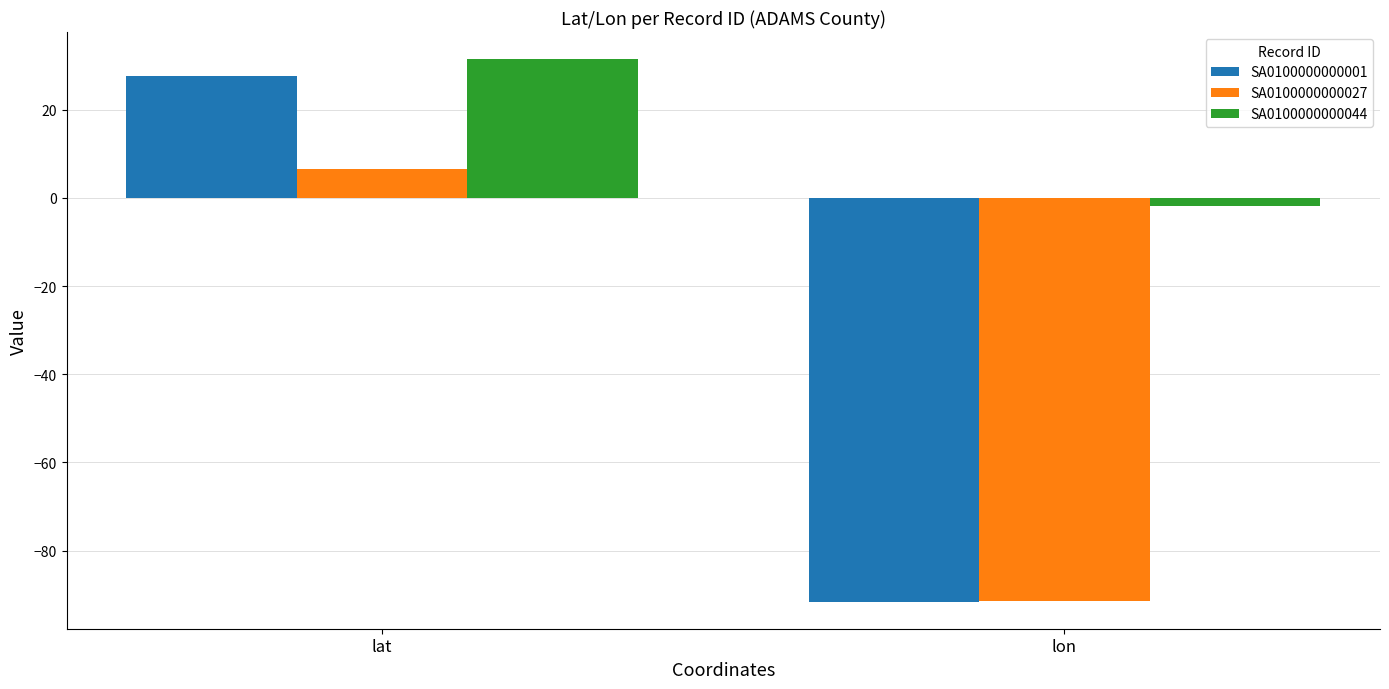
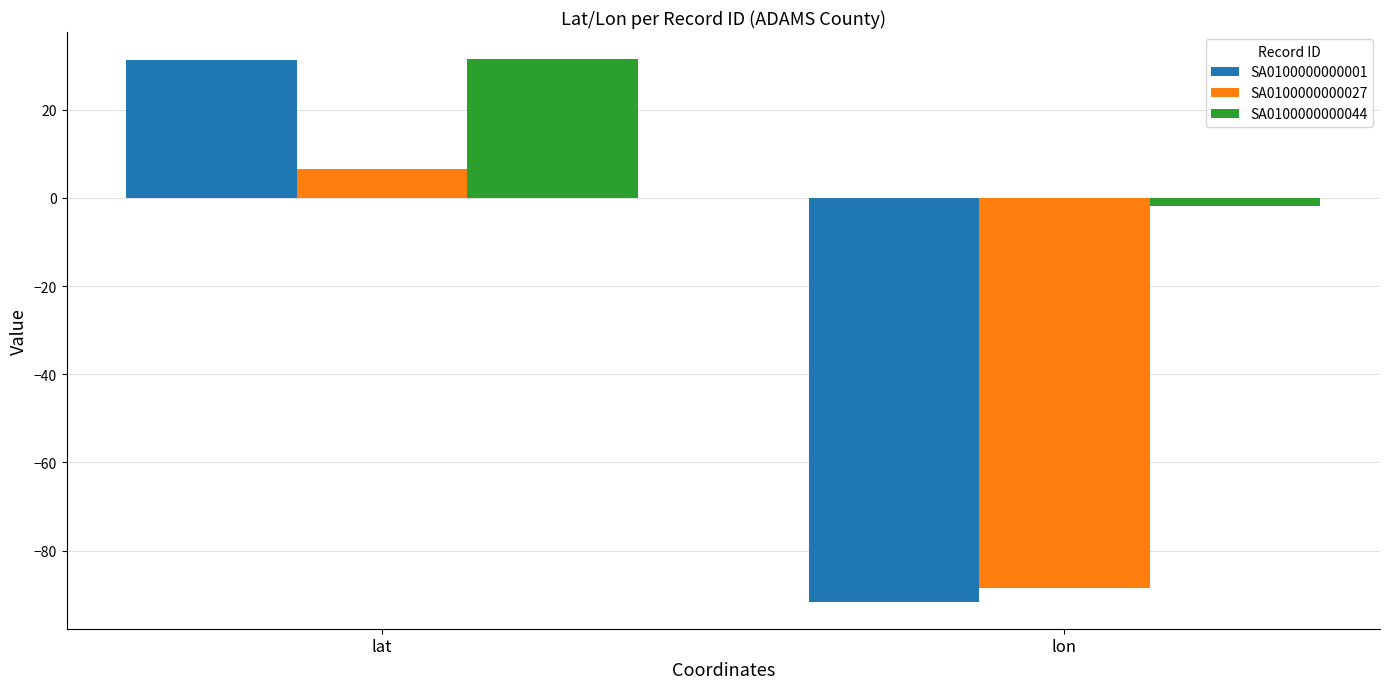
  {
    "SA0100000000001": {
-     "lat": 28,
+     "lat": 31,
      "lon": -92
    },
    "SA0100000000027": {
      "lat": 6,
-     "lon": -91
+     "lon": -88
    },
    "SA0100000000044": {
      "lat": 31,
      "lon": -2
    }
  }
